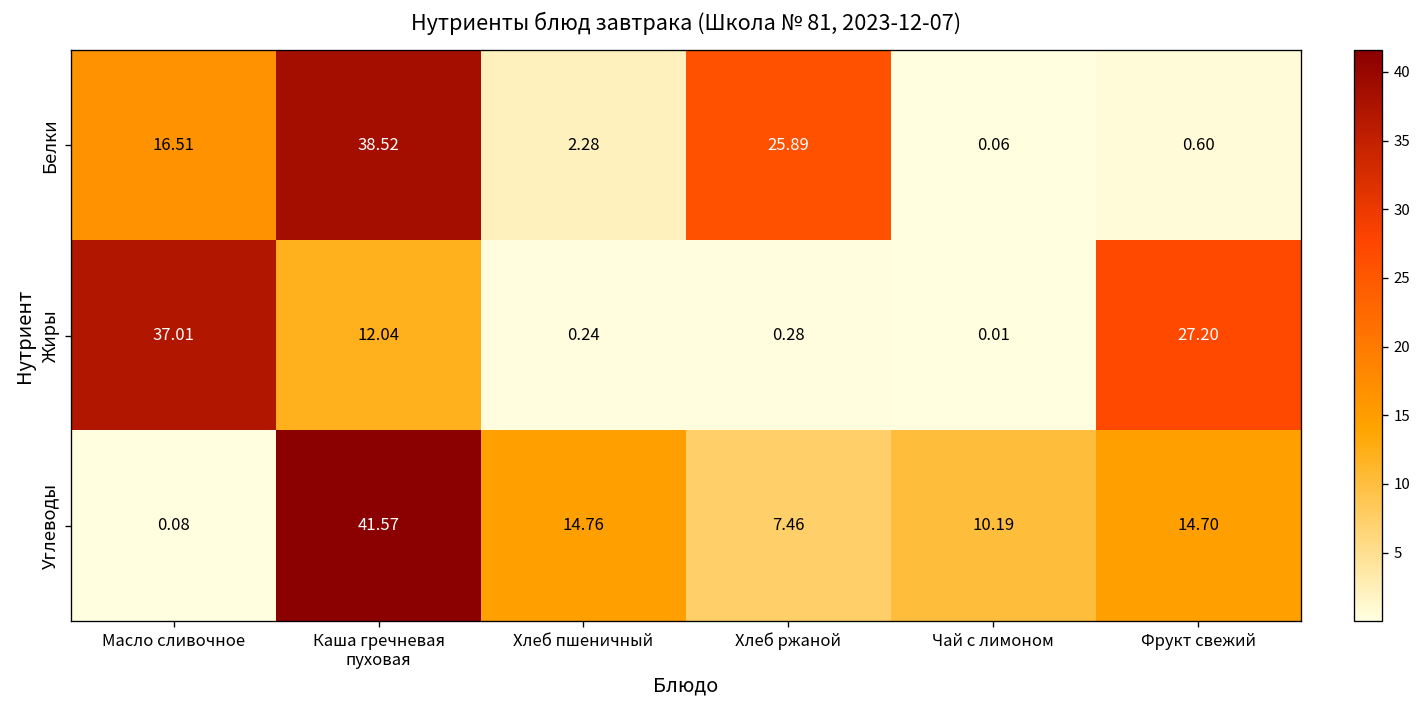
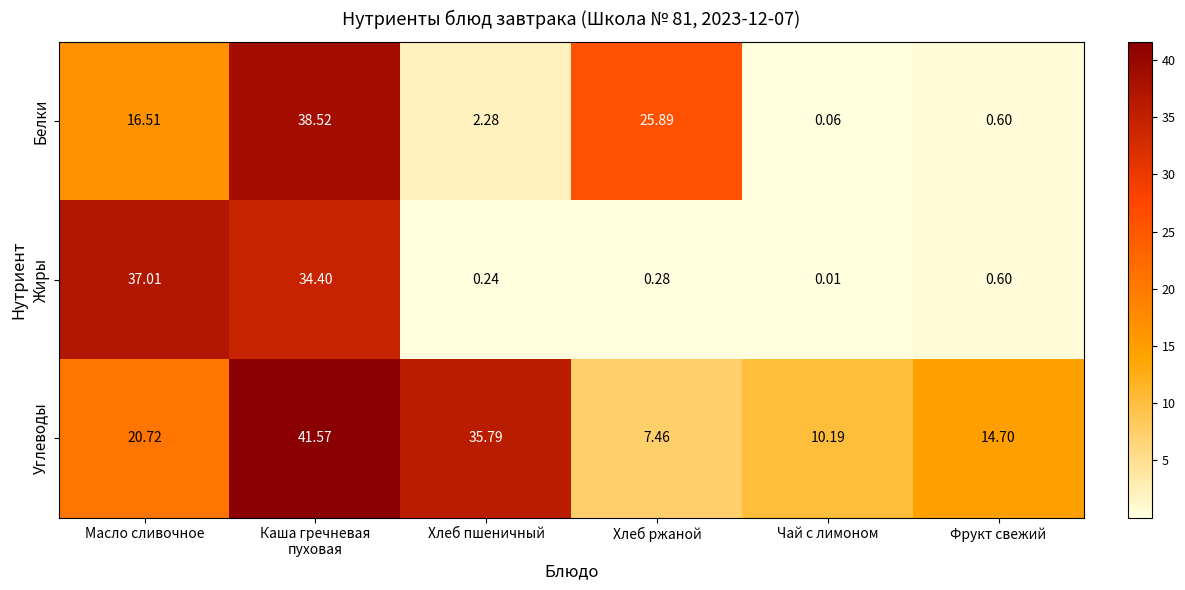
  {
    "Белки": {
      "Масло сливочное": 16.51,
      "Каша гречневая пуховая": 38.52,
      "Хлеб пшеничный": 2.28,
      "Хлеб ржаной": 25.89,
      "Чай с лимоном": 0.06,
      "Фрукт свежий": 0.60
    },
    "Жиры": {
      "Масло сливочное": 37.01,
-     "Каша гречневая пуховая": 12.04,
+     "Каша гречневая пуховая": 34.40,
      "Хлеб пшеничный": 0.24,
      "Хлеб ржаной": 0.28,
      "Чай с лимоном": 0.01,
-     "Фрукт свежий": 27.20
+     "Фрукт свежий": 0.60
    },
    "Углеводы": {
-     "Масло сливочное": 0.08,
+     "Масло сливочное": 20.72,
      "Каша гречневая пуховая": 41.57,
-     "Хлеб пшеничный": 14.76,
+     "Хлеб пшеничный": 35.79,
      "Хлеб ржаной": 7.46,
      "Чай с лимоном": 10.19,
      "Фрукт свежий": 14.70
    }
  }
